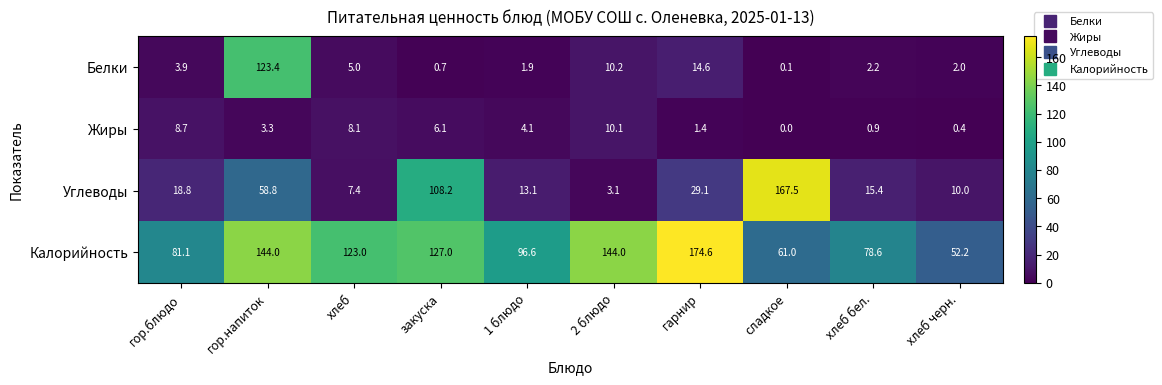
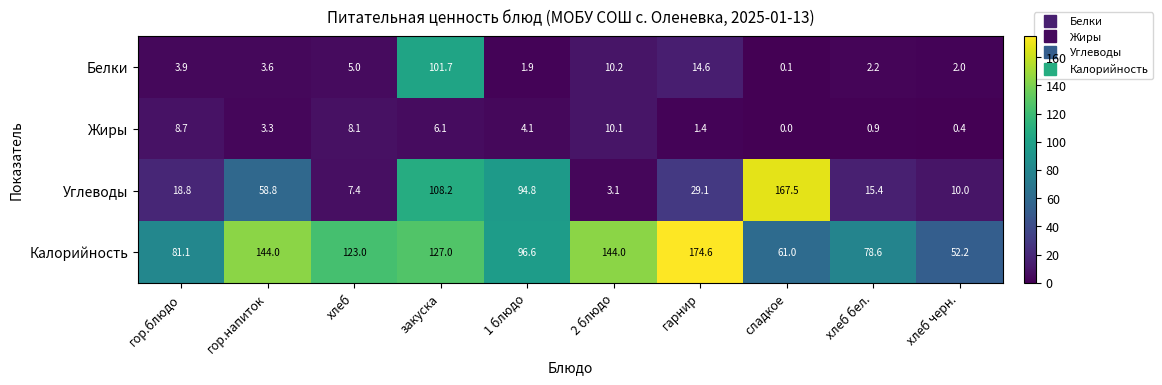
  {
    "Белки": {
      "гор.блюдо": 3.9,
-     "гор.напиток": 123.4,
+     "гор.напиток": 3.6,
      "хлеб": 5.0,
-     "закуска": 0.7,
+     "закуска": 101.7,
      "1 блюдо": 1.9,
      "2 блюдо": 10.2,
      "гарнир": 14.6,
      "сладкое": 0.1,
      "хлеб бел.": 2.2,
      "хлеб черн.": 2.0
    },
    "Жиры": {
      "гор.блюдо": 8.7,
      "гор.напиток": 3.3,
      "хлеб": 8.1,
      "закуска": 6.1,
      "1 блюдо": 4.1,
      "2 блюдо": 10.1,
      "гарнир": 1.4,
      "сладкое": 0.0,
      "хлеб бел.": 0.9,
      "хлеб черн.": 0.4
    },
    "Углеводы": {
      "гор.блюдо": 18.8,
      "гор.напиток": 58.8,
      "хлеб": 7.4,
      "закуска": 108.2,
-     "1 блюдо": 13.1,
+     "1 блюдо": 94.8,
      "2 блюдо": 3.1,
      "гарнир": 29.1,
      "сладкое": 167.5,
      "хлеб бел.": 15.4,
      "хлеб черн.": 10.0
    },
    "Калорийность": {
      "гор.блюдо": 81.1,
      "гор.напиток": 144.0,
      "хлеб": 123.0,
      "закуска": 127.0,
      "1 блюдо": 96.6,
      "2 блюдо": 144.0,
      "гарнир": 174.6,
      "сладкое": 61.0,
      "хлеб бел.": 78.6,
      "хлеб черн.": 52.2
    }
  }
